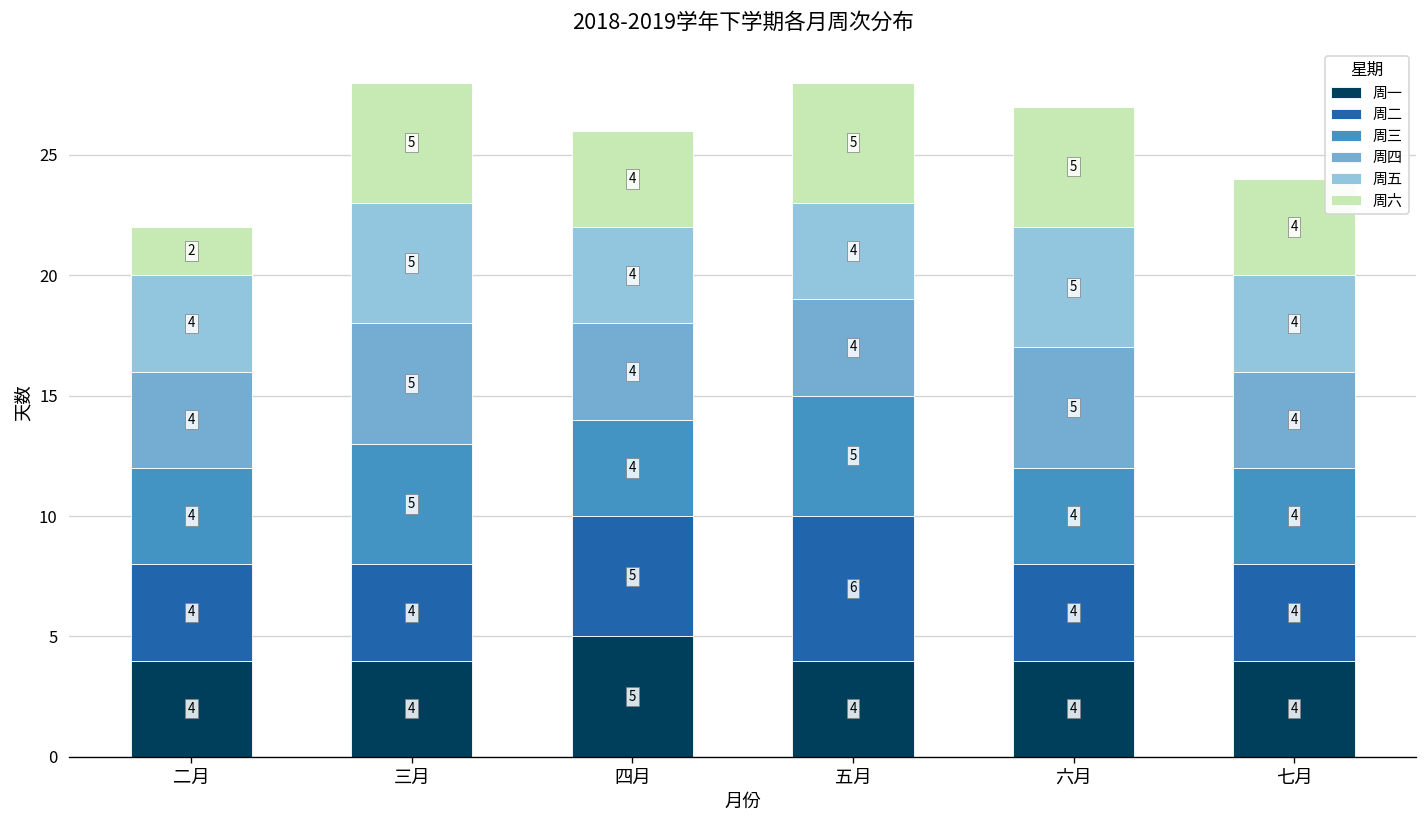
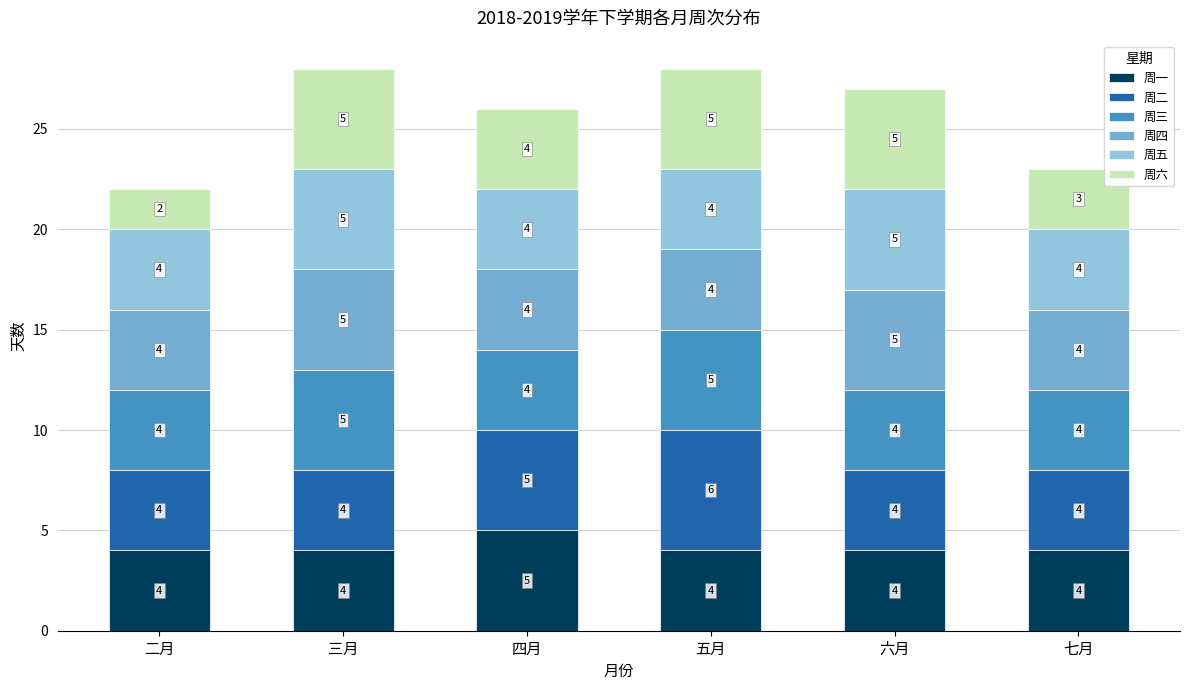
  {
    "周六": {
-     "七月": 4
+     "七月": 3
    }
  }
